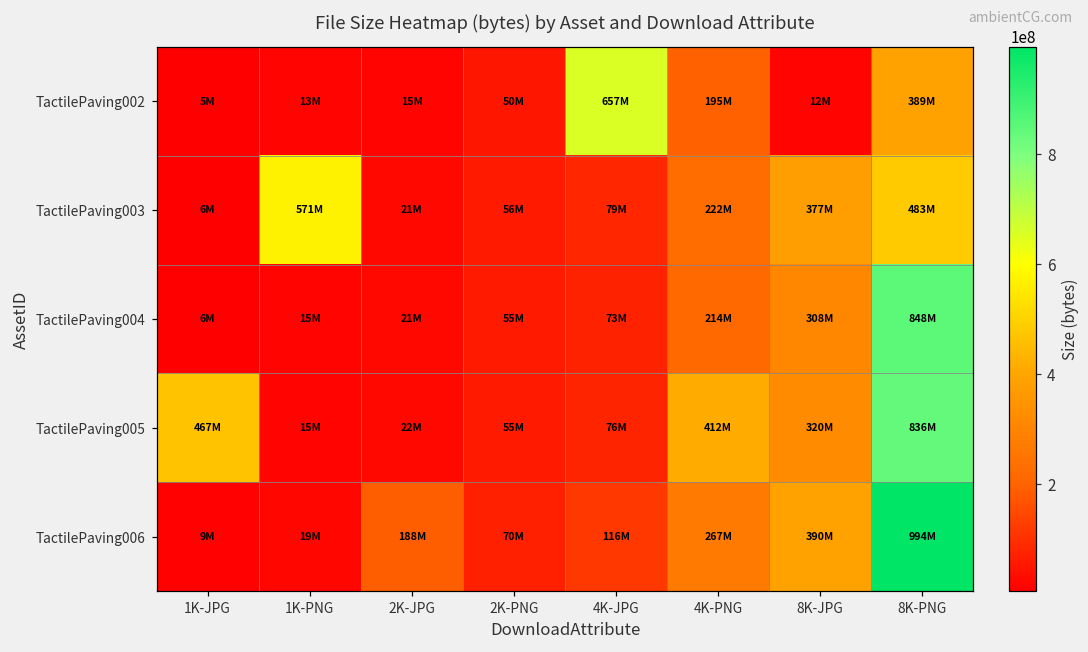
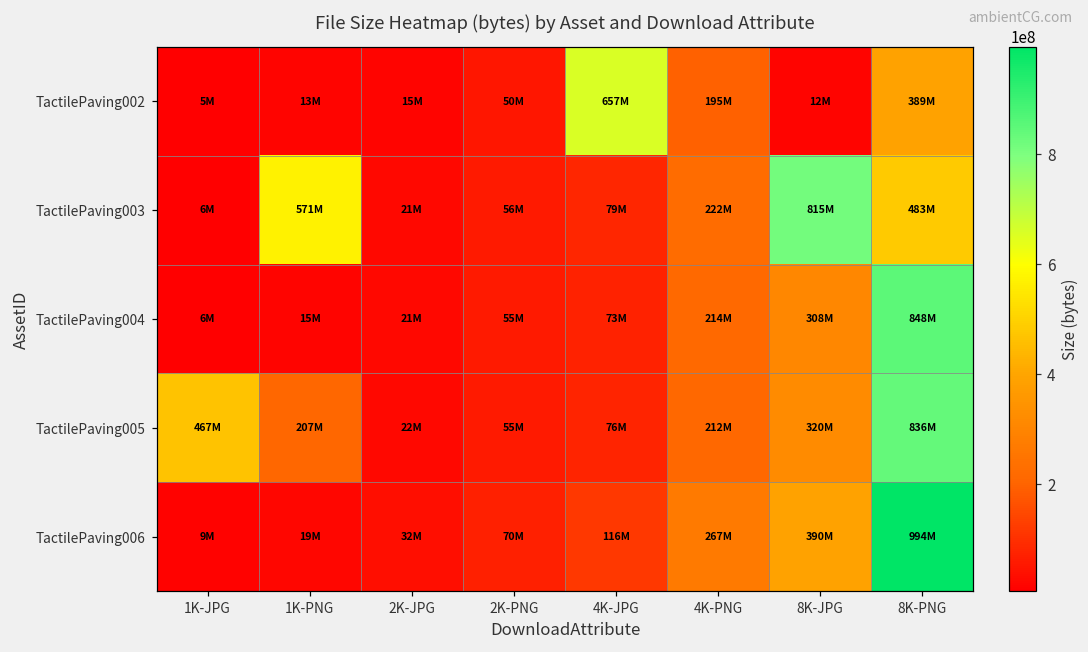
  {
    "TactilePaving002": {
      "1K-JPG": "5M",
      "1K-PNG": "13M",
      "2K-JPG": "15M",
      "2K-PNG": "50M",
      "4K-JPG": "657M",
      "4K-PNG": "195M",
      "8K-JPG": "12M",
      "8K-PNG": "389M"
    },
    "TactilePaving003": {
      "1K-JPG": "6M",
      "1K-PNG": "571M",
      "2K-JPG": "21M",
      "2K-PNG": "56M",
      "4K-JPG": "79M",
      "4K-PNG": "222M",
-     "8K-JPG": "377M",
+     "8K-JPG": "815M",
      "8K-PNG": "483M"
    },
    "TactilePaving004": {
      "1K-JPG": "6M",
      "1K-PNG": "15M",
      "2K-JPG": "21M",
      "2K-PNG": "55M",
      "4K-JPG": "73M",
      "4K-PNG": "214M",
      "8K-JPG": "308M",
      "8K-PNG": "848M"
    },
    "TactilePaving005": {
      "1K-JPG": "467M",
-     "1K-PNG": "15M",
+     "1K-PNG": "207M",
      "2K-JPG": "22M",
      "2K-PNG": "55M",
      "4K-JPG": "76M",
-     "4K-PNG": "412M",
+     "4K-PNG": "212M",
      "8K-JPG": "320M",
      "8K-PNG": "836M"
    },
    "TactilePaving006": {
      "1K-JPG": "9M",
      "1K-PNG": "19M",
-     "2K-JPG": "188M",
+     "2K-JPG": "32M",
      "2K-PNG": "70M",
      "4K-JPG": "116M",
      "4K-PNG": "267M",
      "8K-JPG": "390M",
      "8K-PNG": "994M"
    }
  }
